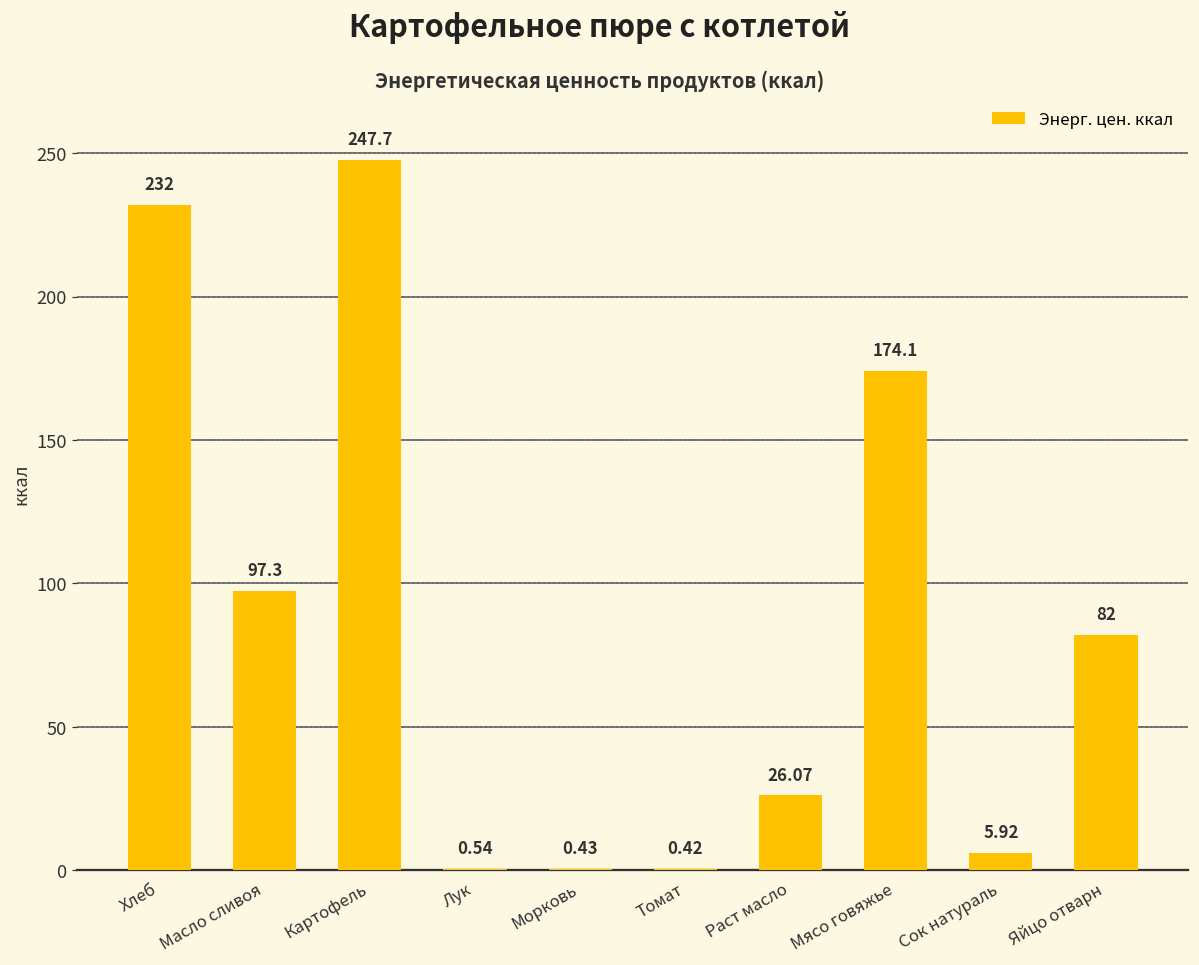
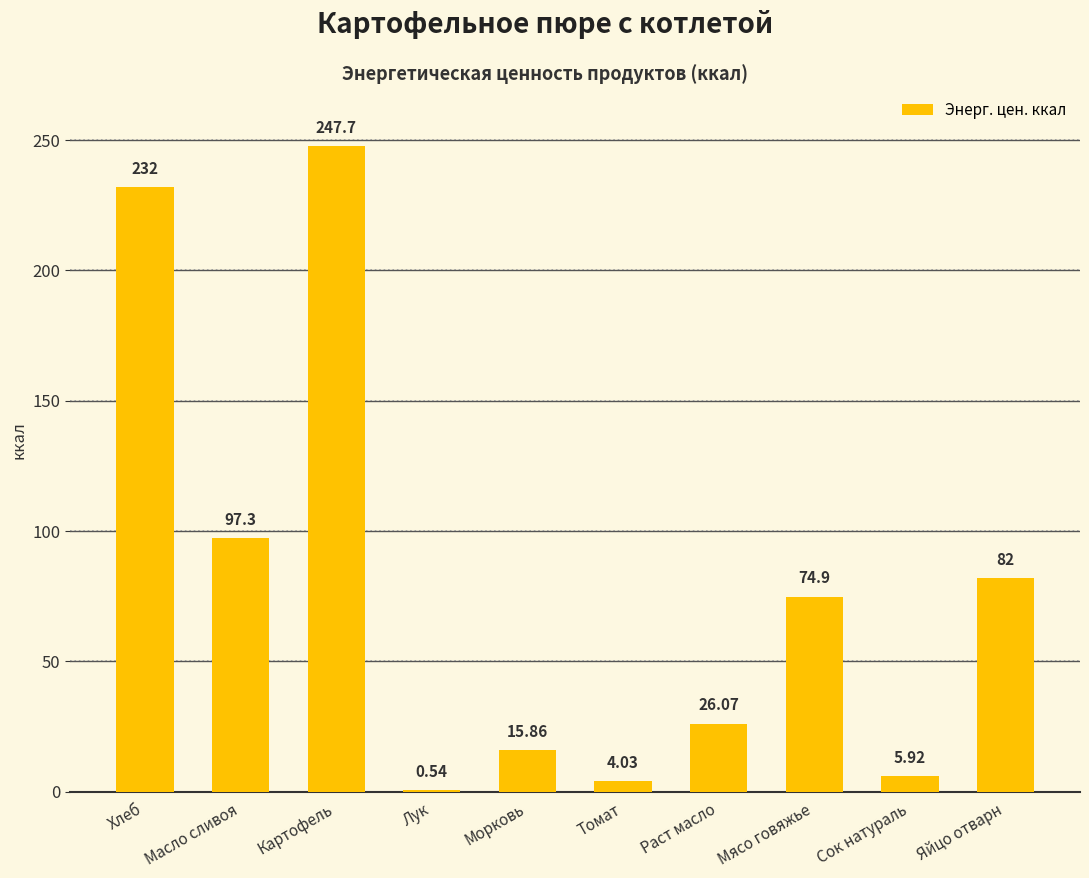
  {
    "Хлеб": 232,
    "Масло сливоя": 97.3,
    "Картофель": 247.7,
    "Лук": 0.54,
-   "Морковь": 0.43,
-   "Томат": 0.42,
+   "Морковь": 15.86,
+   "Томат": 4.03,
    "Раст масло": 26.07,
-   "Мясо говяжье": 174.1,
+   "Мясо говяжье": 74.9,
    "Сок натураль": 5.92,
    "Яйцо отварн": 82
  }
